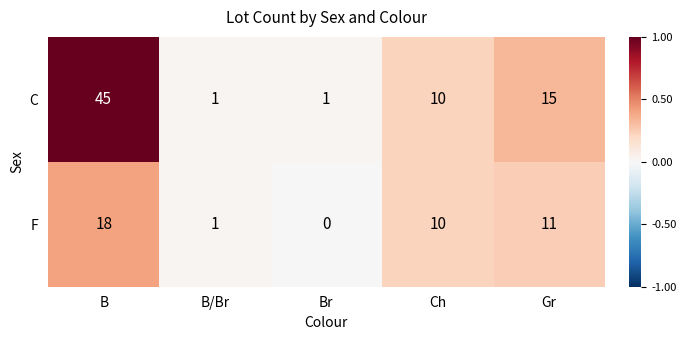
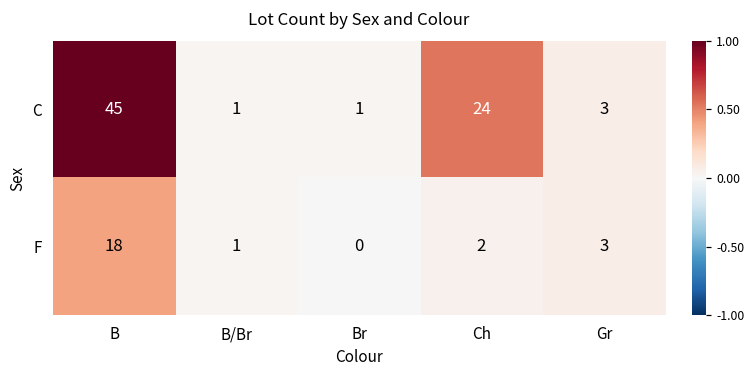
  {
    "C": {
      "B": 45,
      "B/Br": 1,
      "Br": 1,
-     "Ch": 10,
-     "Gr": 15
+     "Ch": 24,
+     "Gr": 3
    },
    "F": {
      "B": 18,
      "B/Br": 1,
      "Br": 0,
-     "Ch": 10,
-     "Gr": 11
+     "Ch": 2,
+     "Gr": 3
    }
  }
